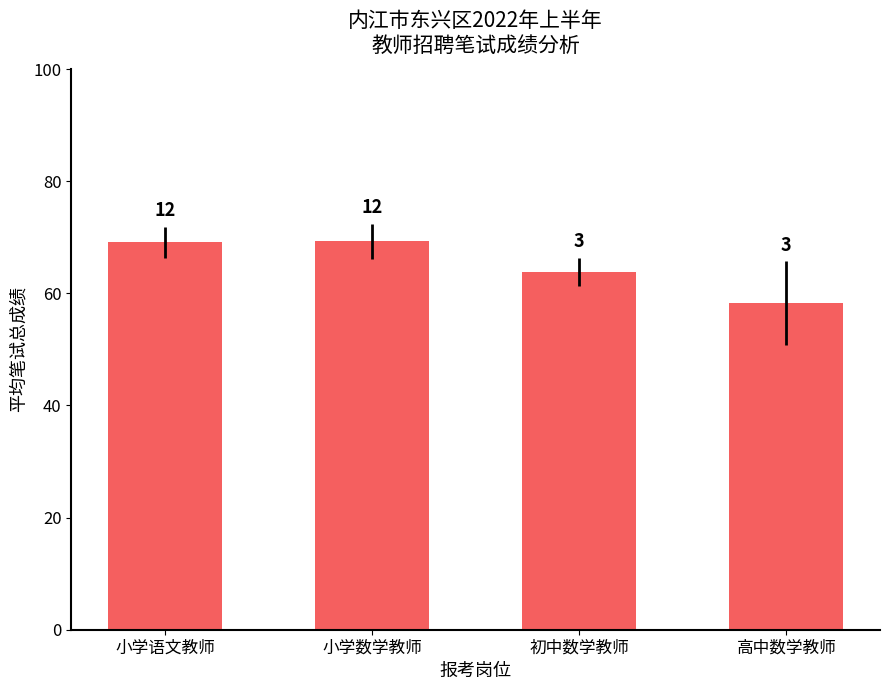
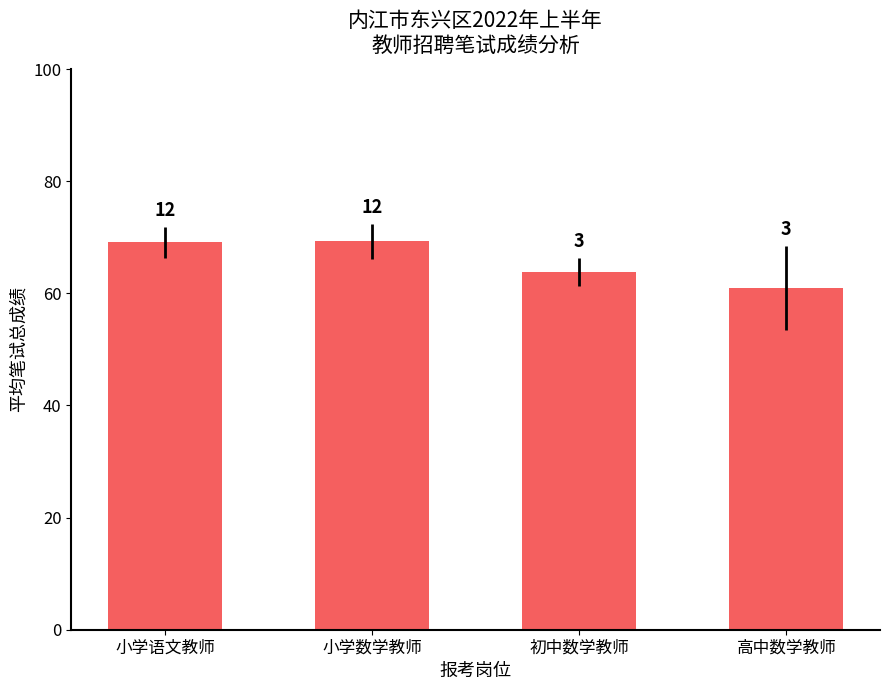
  {
-   "高中数学教师": 58
+   "高中数学教师": 61
  }
